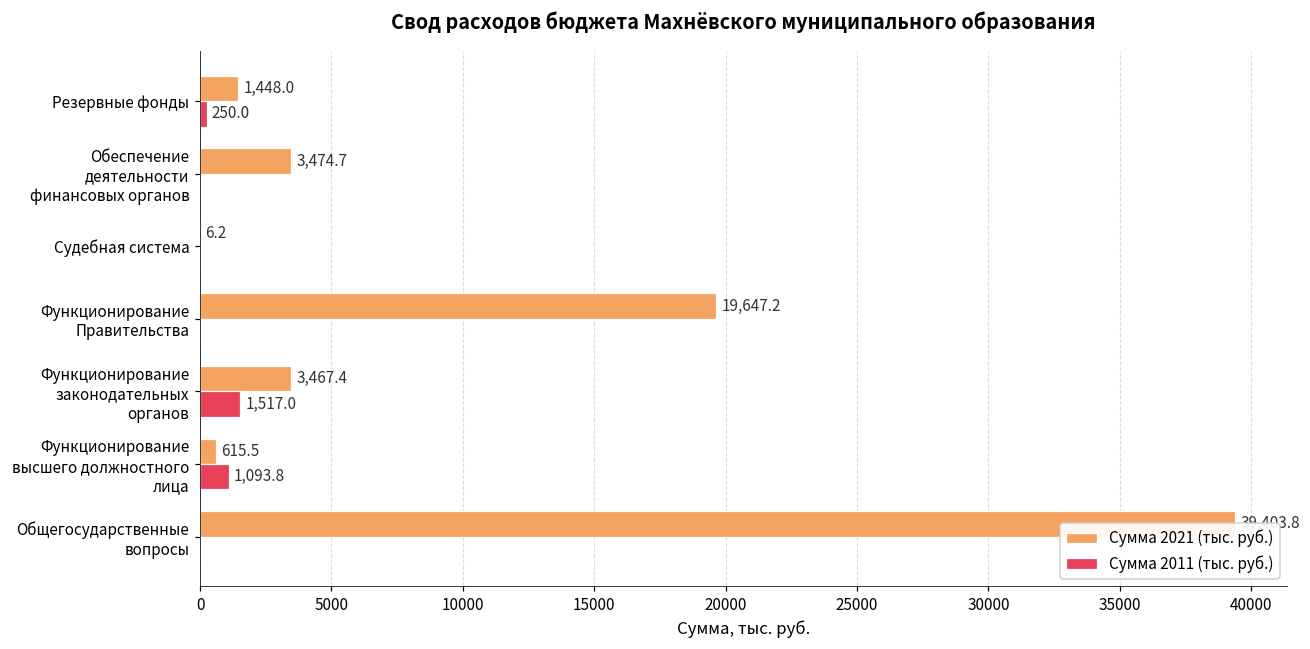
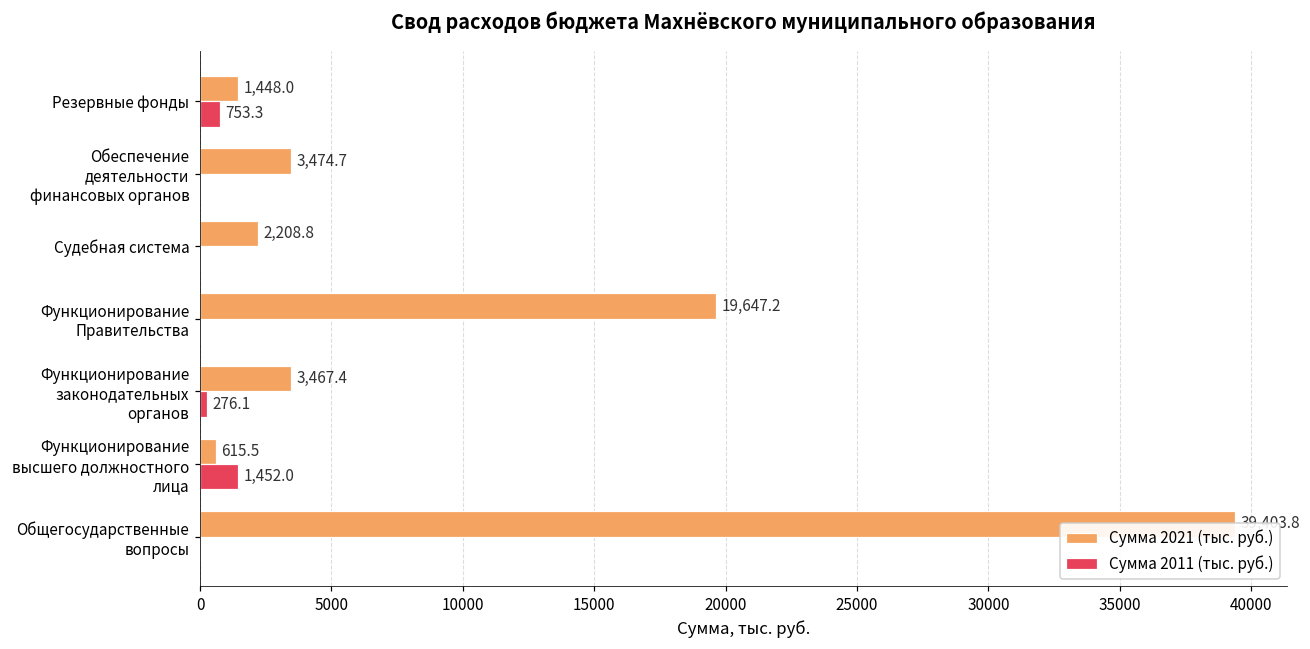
  {
    "Сумма 2021 (тыс. руб.)": {
      "Резервные фонды": "1,448.0",
      "Обеспечение деятельности финансовых органов": "3,474.7",
-     "Судебная система": "6.2",
+     "Судебная система": "2,208.8",
      "Функционирование Правительства": "19,647.2",
      "Функционирование законодательных органов": "3,467.4",
      "Функционирование высшего должностного лица": "615.5"
    },
    "Сумма 2011 (тыс. руб.)": {
-     "Резервные фонды": "250.0",
-     "Функционирование законодательных органов": "1,517.0",
-     "Функционирование высшего должностного лица": "1,093.8"
+     "Резервные фонды": "753.3",
+     "Функционирование законодательных органов": "276.1",
+     "Функционирование высшего должностного лица": "1,452.0"
    }
  }
